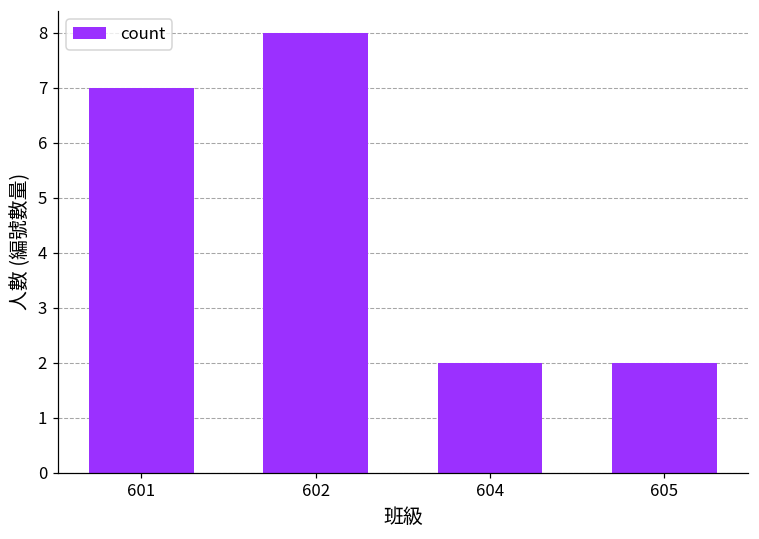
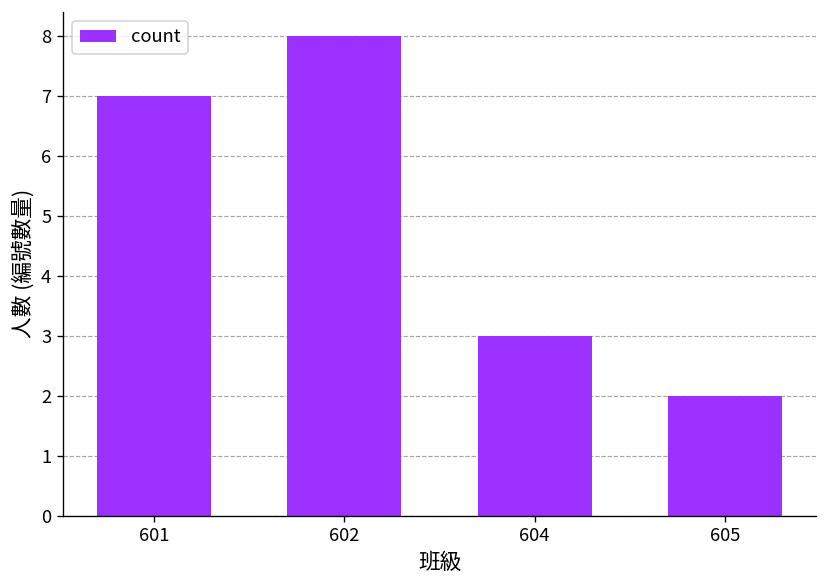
  {
    "601": 7,
    "602": 8,
-   "604": 2,
+   "604": 3,
    "605": 2
  }
